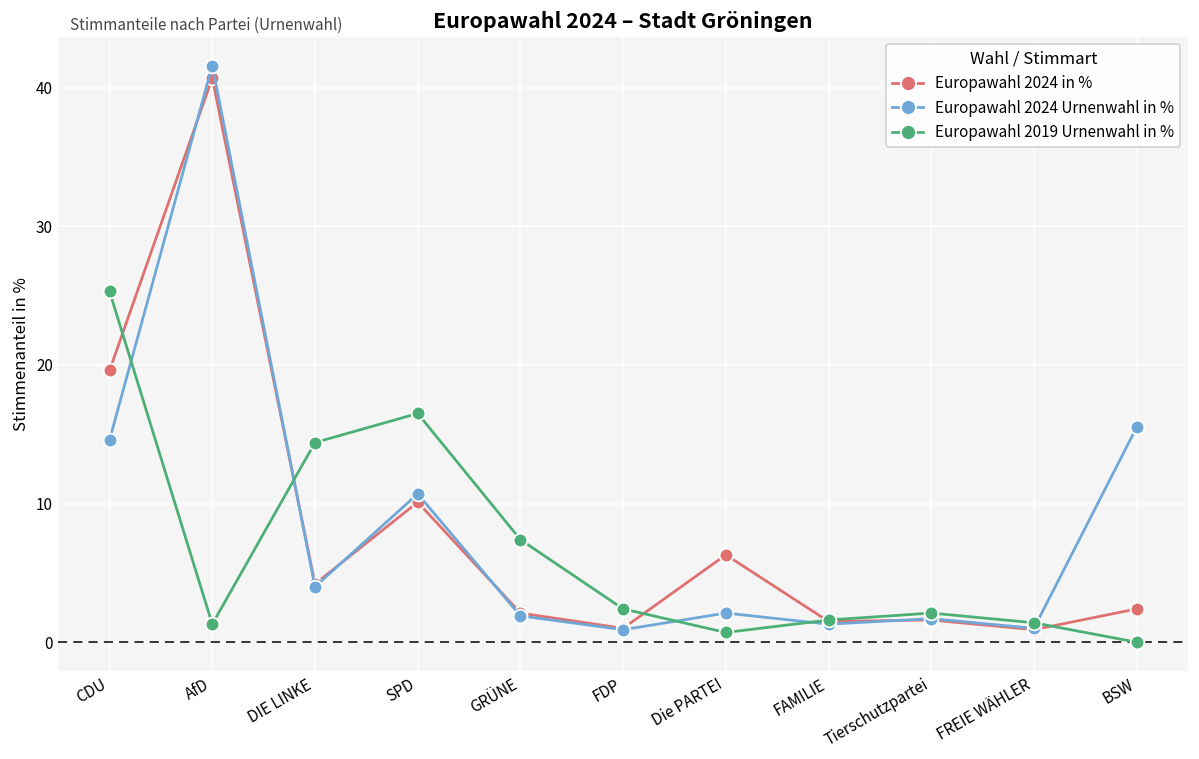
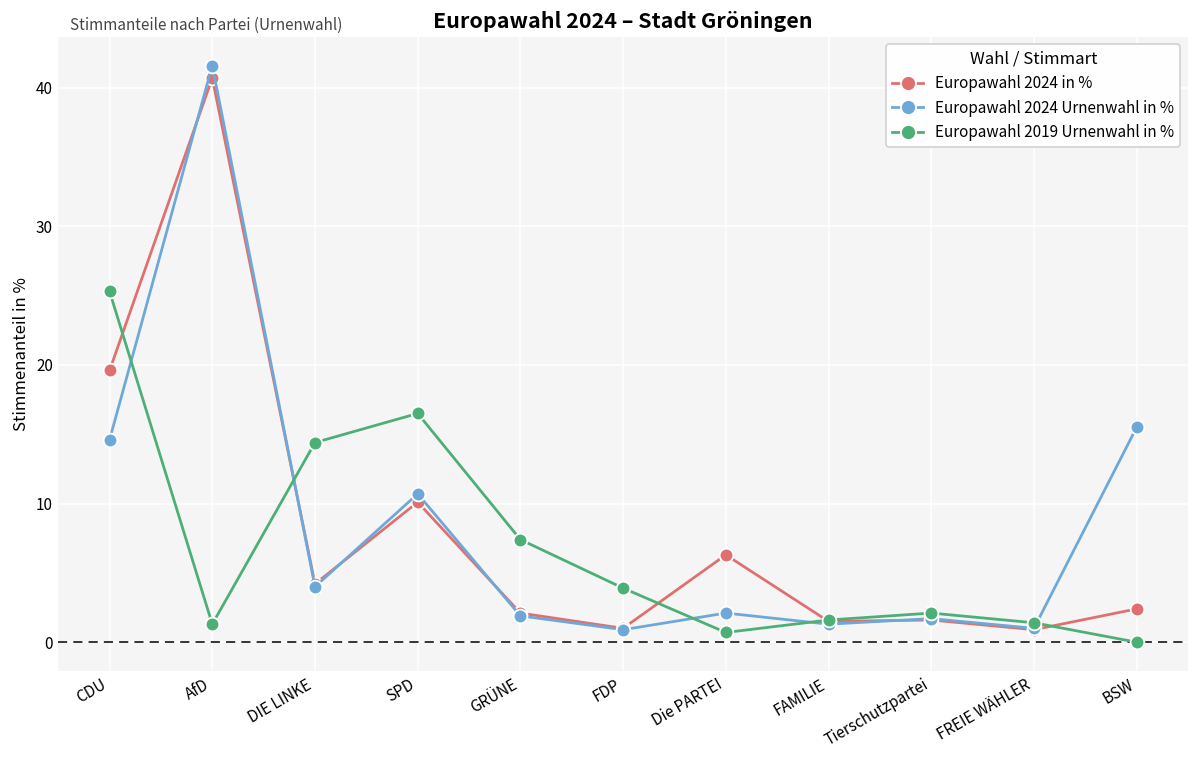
  {
    "Europawahl 2024 in %": {
      "CDU": 19.6,
      "AfD": 40.7,
      "SPD": 10.1,
      "GRÜNE": 2.1,
      "Die PARTEI": 6.3,
      "BSW": 2.4
    },
    "Europawahl 2024 Urnenwahl in %": {
      "CDU": 14.6,
      "AfD": 41.6,
      "SPD": 10.7,
      "GRÜNE": 1.9,
      "Die PARTEI": 2.1,
      "BSW": 15.5
    },
    "Europawahl 2019 Urnenwahl in %": {
      "CDU": 25.3,
      "AfD": 1.3,
      "DIE LINKE": 14.4,
      "SPD": 16.5,
      "GRÜNE": 7.4,
-     "FDP": 2.4,
+     "FDP": 3.9,
      "Die PARTEI": 0.7,
      "Tierschutzpartei": 2.1,
      "FREIE WÄHLER": 1.4,
      "BSW": 0.0
    }
  }
